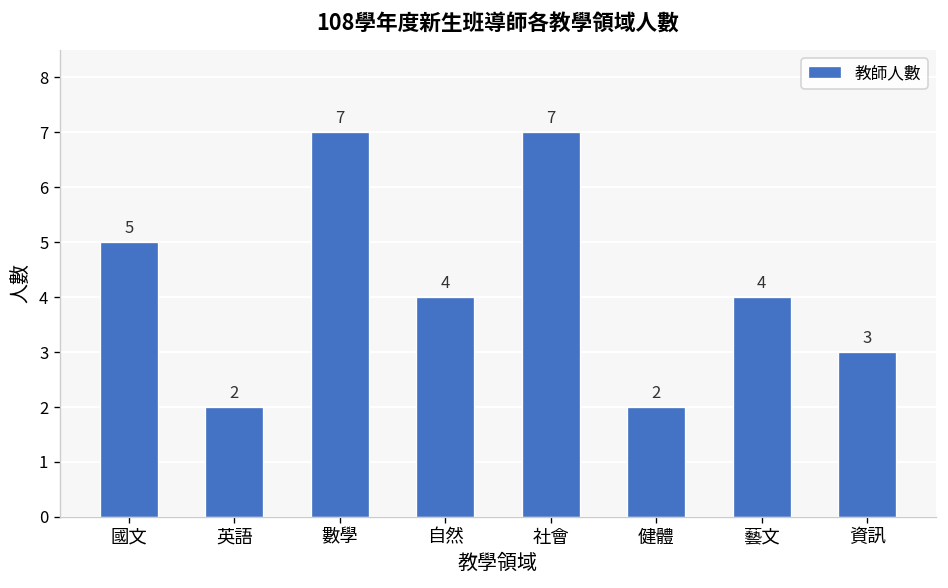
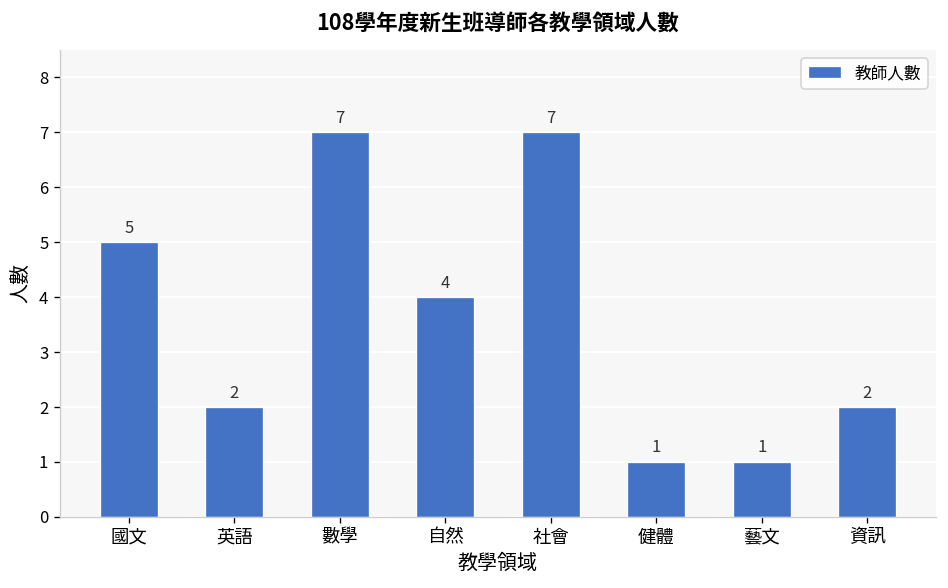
  {
    "國文": 5,
    "英語": 2,
    "數學": 7,
    "自然": 4,
    "社會": 7,
-   "健體": 2,
-   "藝文": 4,
-   "資訊": 3
+   "健體": 1,
+   "藝文": 1,
+   "資訊": 2
  }
